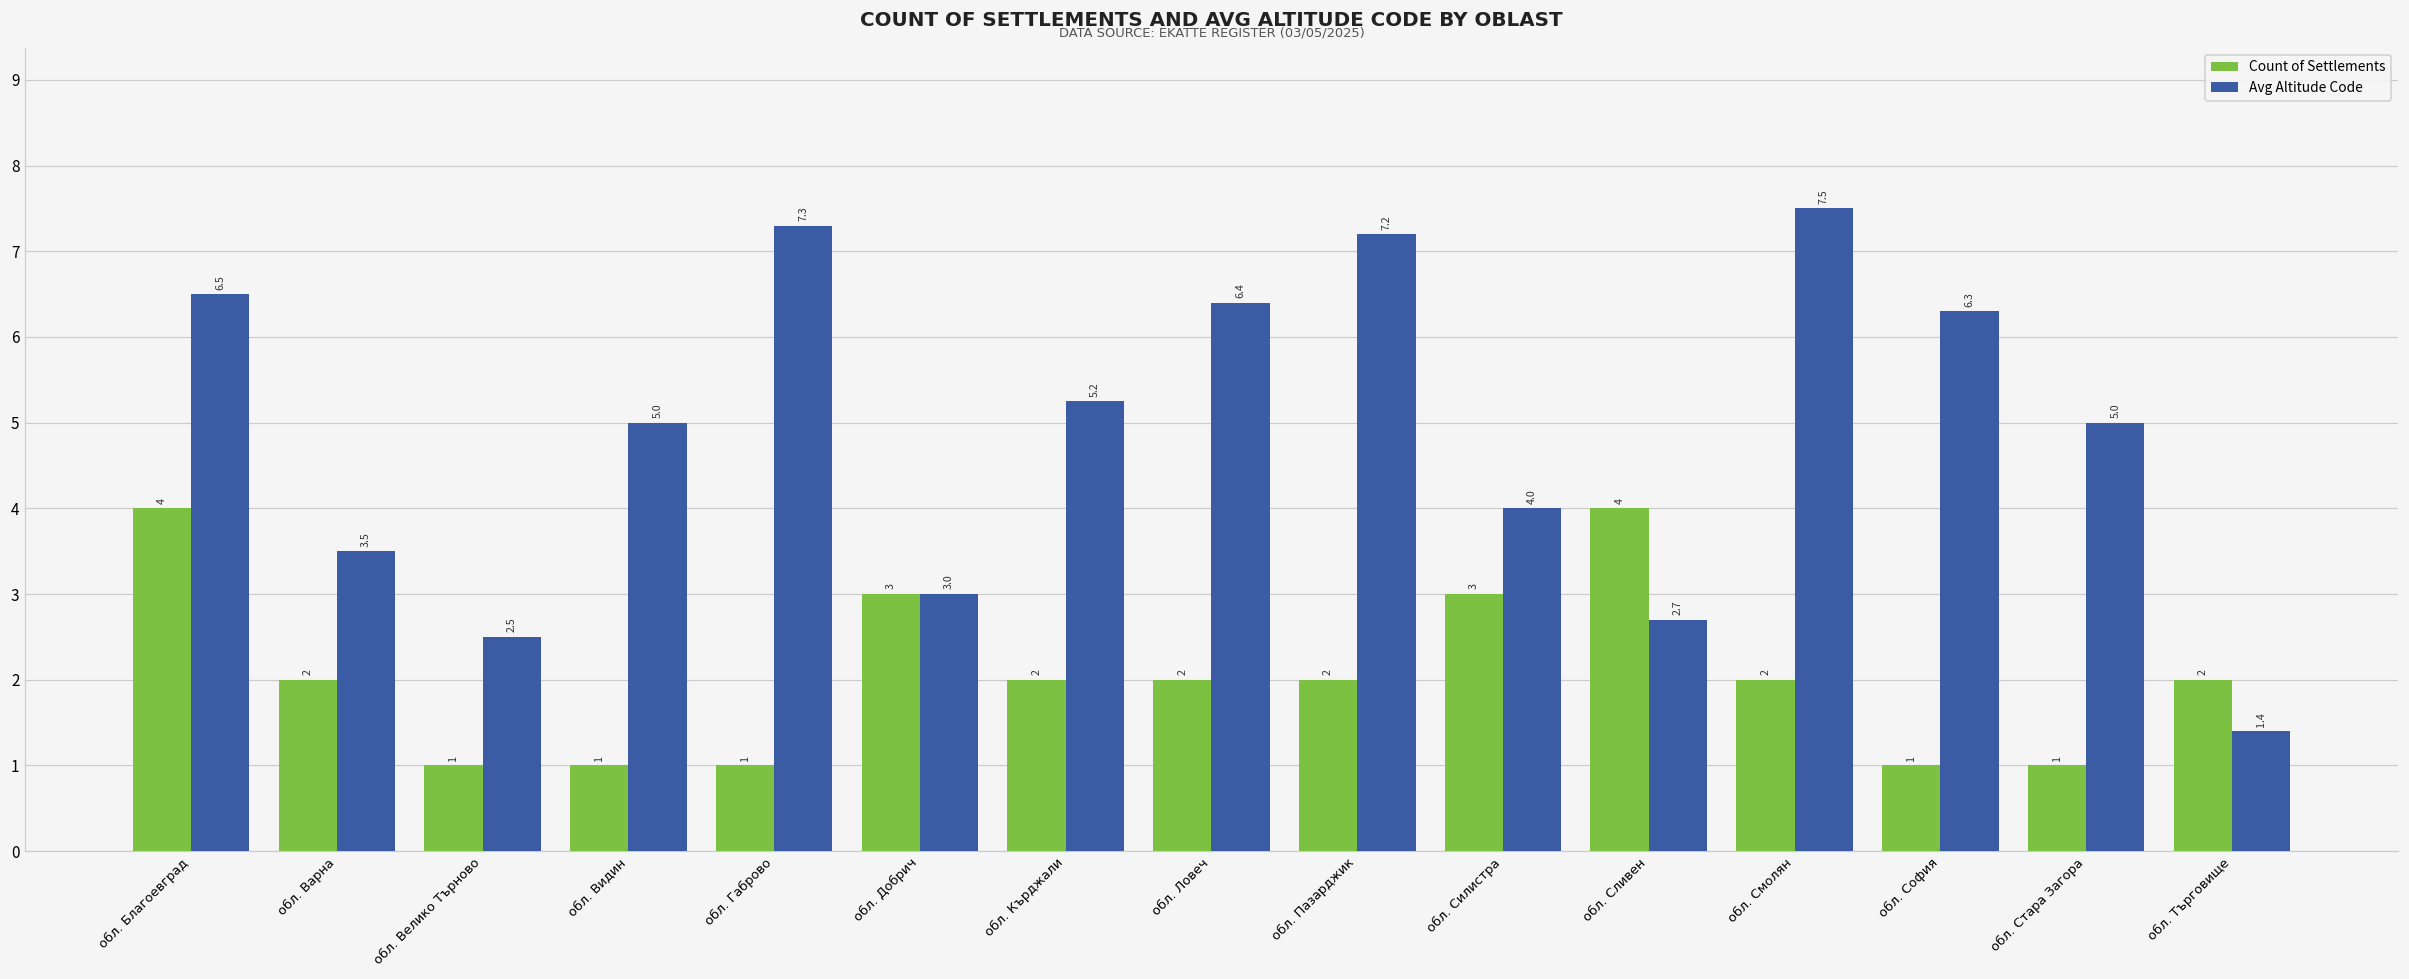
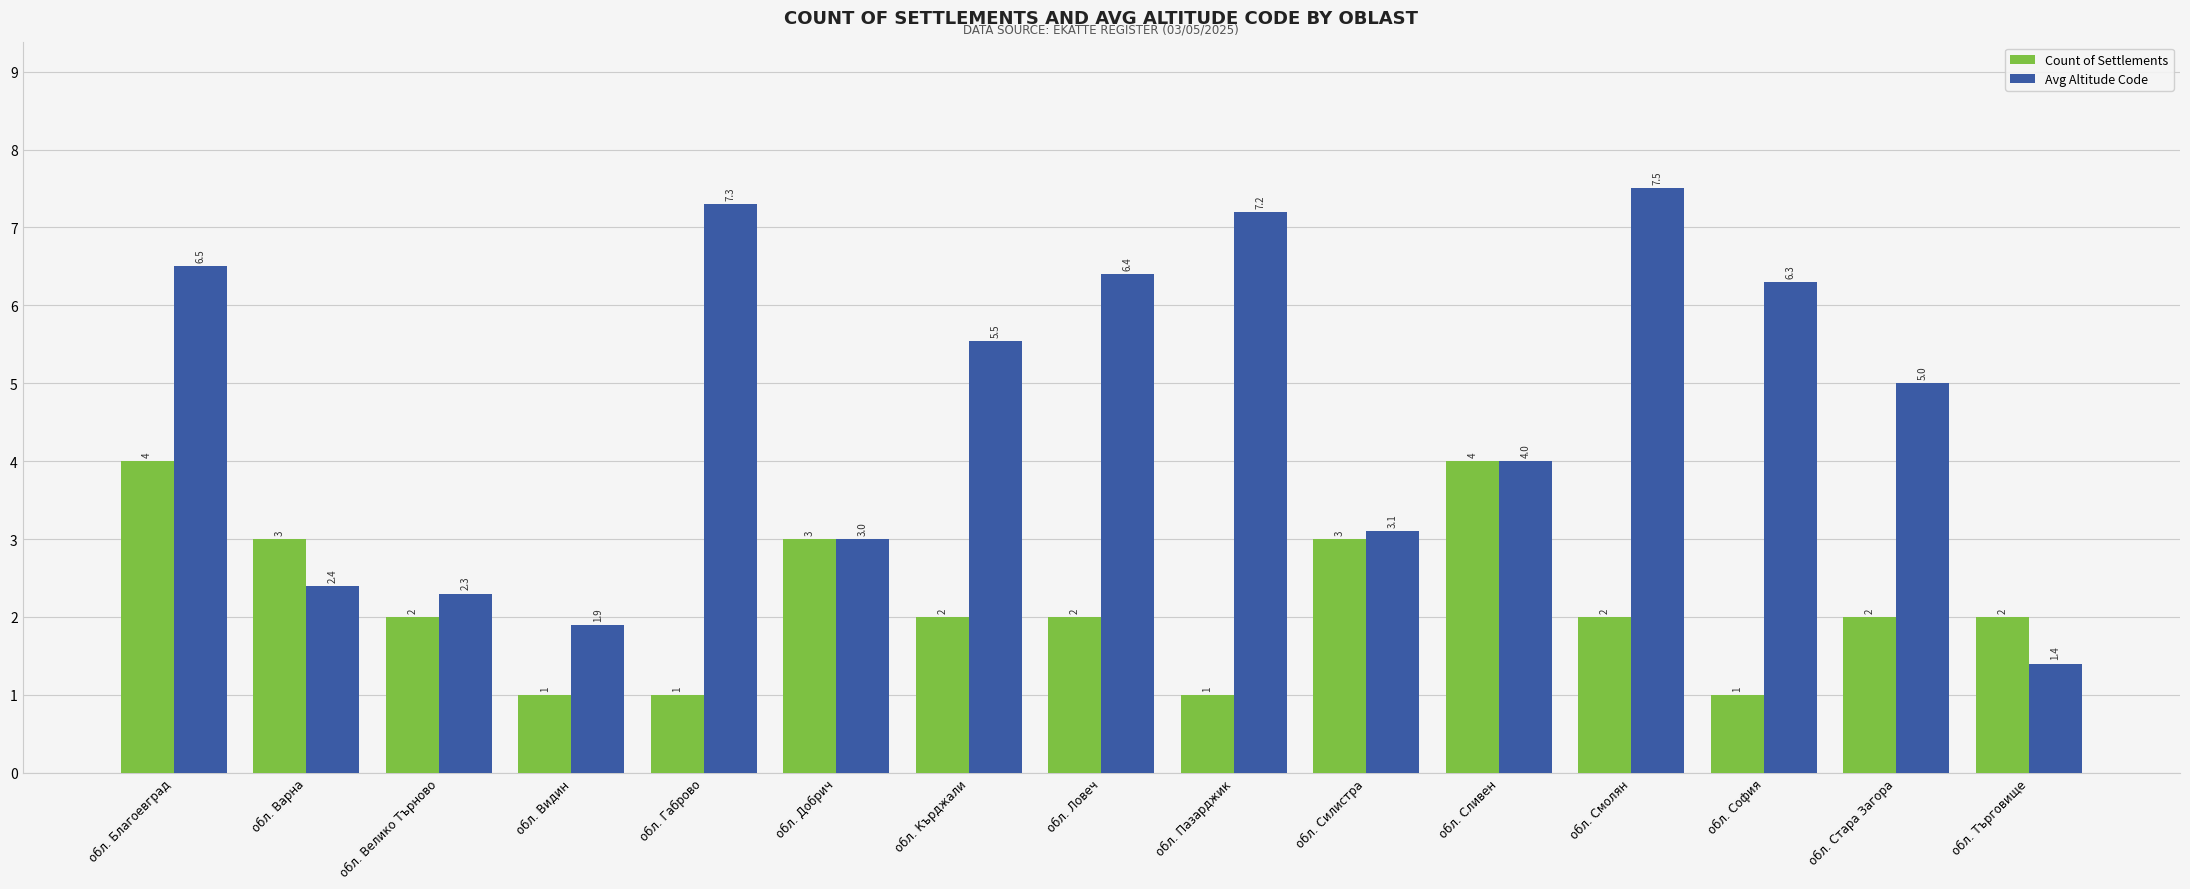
  {
    "Count of Settlements": {
      "обл. Благоевград": 4,
-     "обл. Варна": 2,
-     "обл. Велико Търново": 1,
+     "обл. Варна": 3,
+     "обл. Велико Търново": 2,
      "обл. Видин": 1,
      "обл. Габрово": 1,
      "обл. Добрич": 3,
      "обл. Кърджали": 2,
      "обл. Ловеч": 2,
-     "обл. Пазарджик": 2,
+     "обл. Пазарджик": 1,
      "обл. Силистра": 3,
      "обл. Сливен": 4,
      "обл. Смолян": 2,
      "обл. София": 1,
-     "обл. Стара Загора": 1,
+     "обл. Стара Загора": 2,
      "обл. Търговище": 2
    },
    "Avg Altitude Code": {
      "обл. Благоевград": 6.5,
-     "обл. Варна": 3.5,
-     "обл. Велико Търново": 2.5,
-     "обл. Видин": 5.0,
+     "обл. Варна": 2.4,
+     "обл. Велико Търново": 2.3,
+     "обл. Видин": 1.9,
      "обл. Габрово": 7.3,
      "обл. Добрич": 3.0,
-     "обл. Кърджали": 5.2,
+     "обл. Кърджали": 5.5,
      "обл. Ловеч": 6.4,
      "обл. Пазарджик": 7.2,
-     "обл. Силистра": 4.0,
-     "обл. Сливен": 2.7,
+     "обл. Силистра": 3.1,
+     "обл. Сливен": 4.0,
      "обл. Смолян": 7.5,
      "обл. София": 6.3,
      "обл. Стара Загора": 5.0,
      "обл. Търговище": 1.4
    }
  }
